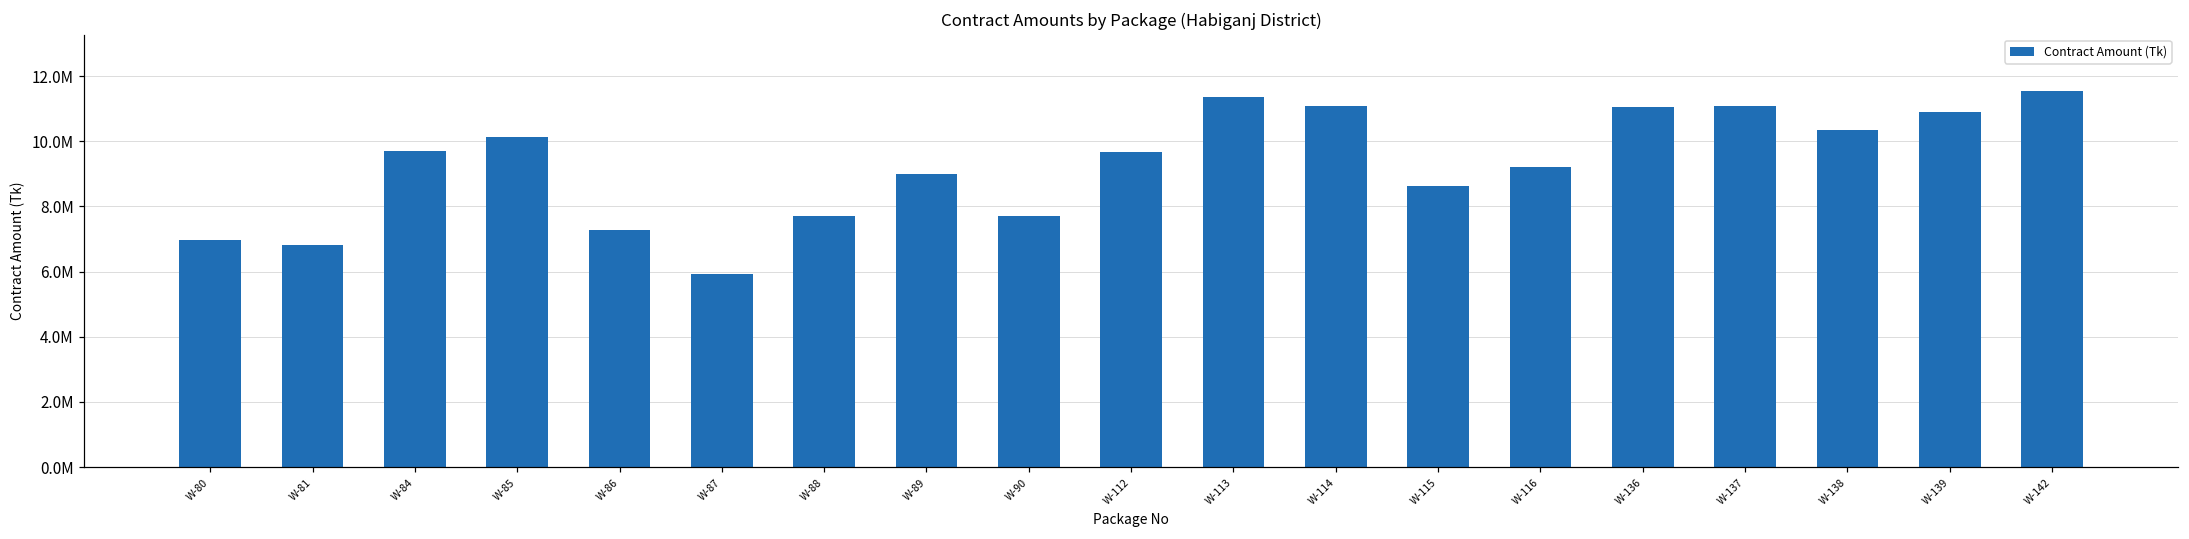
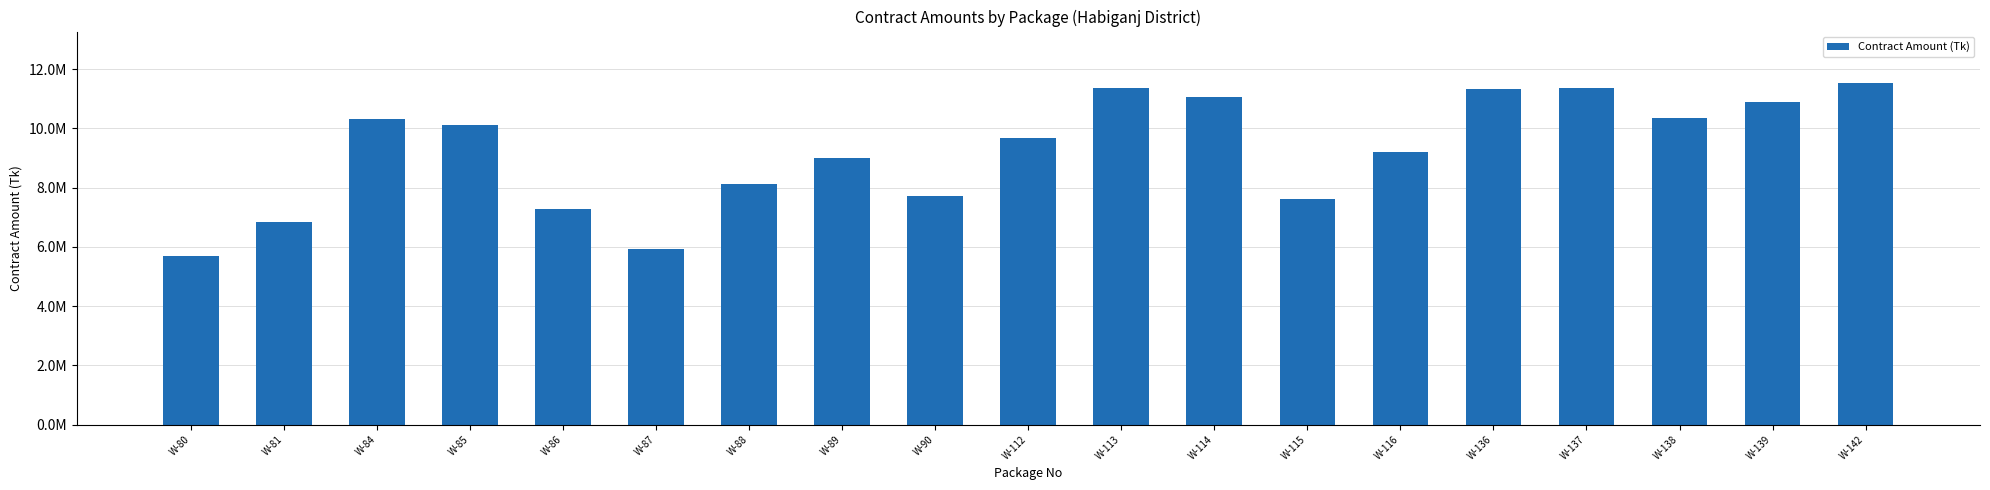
  {
-   "W-80": 7000000,
+   "W-80": 5700000,
    "W-81": 6800000,
-   "W-84": 9700000,
+   "W-84": 10300000,
    "W-85": 10100000,
    "W-86": 7300000,
    "W-87": 5900000,
-   "W-88": 7700000,
+   "W-88": 8100000,
    "W-89": 9000000,
    "W-90": 7700000,
    "W-112": 9700000,
    "W-113": 11400000,
    "W-114": 11100000,
-   "W-115": 8600000,
+   "W-115": 7600000,
    "W-116": 9200000,
-   "W-136": 11000000,
-   "W-137": 11100000,
+   "W-136": 11300000,
+   "W-137": 11400000,
    "W-138": 10300000,
    "W-139": 10900000,
    "W-142": 11500000
  }
